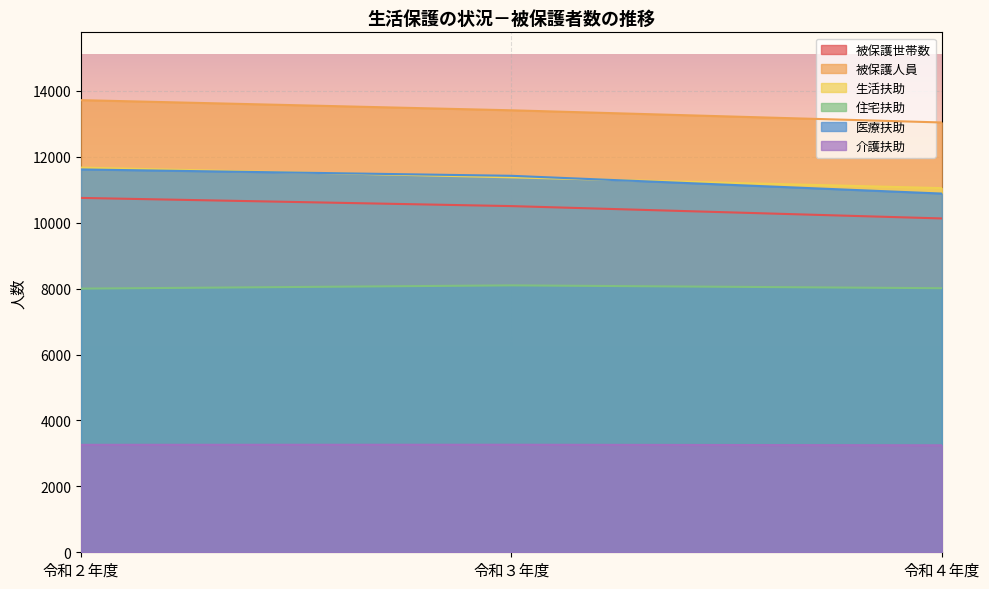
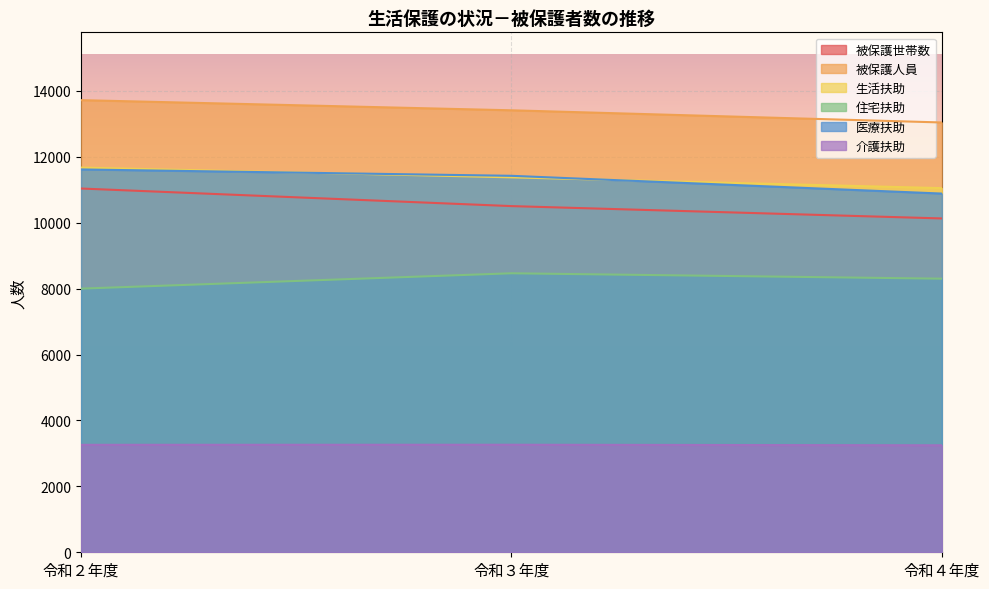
  {
    "被保護世帯数": {
-     "令和２年度": 10800,
+     "令和２年度": 11000,
      "令和３年度": 10500,
      "令和４年度": 10100
    },
    "住宅扶助": {
      "令和２年度": 8000,
-     "令和３年度": 8100,
-     "令和４年度": 8000
+     "令和３年度": 8500,
+     "令和４年度": 8300
    },
    "医療扶助": {
      "令和４年度": 10900
    },
    "介護扶助": {
      "令和２年度": 3300,
      "令和３年度": 3300,
      "令和４年度": 3200
    }
  }
